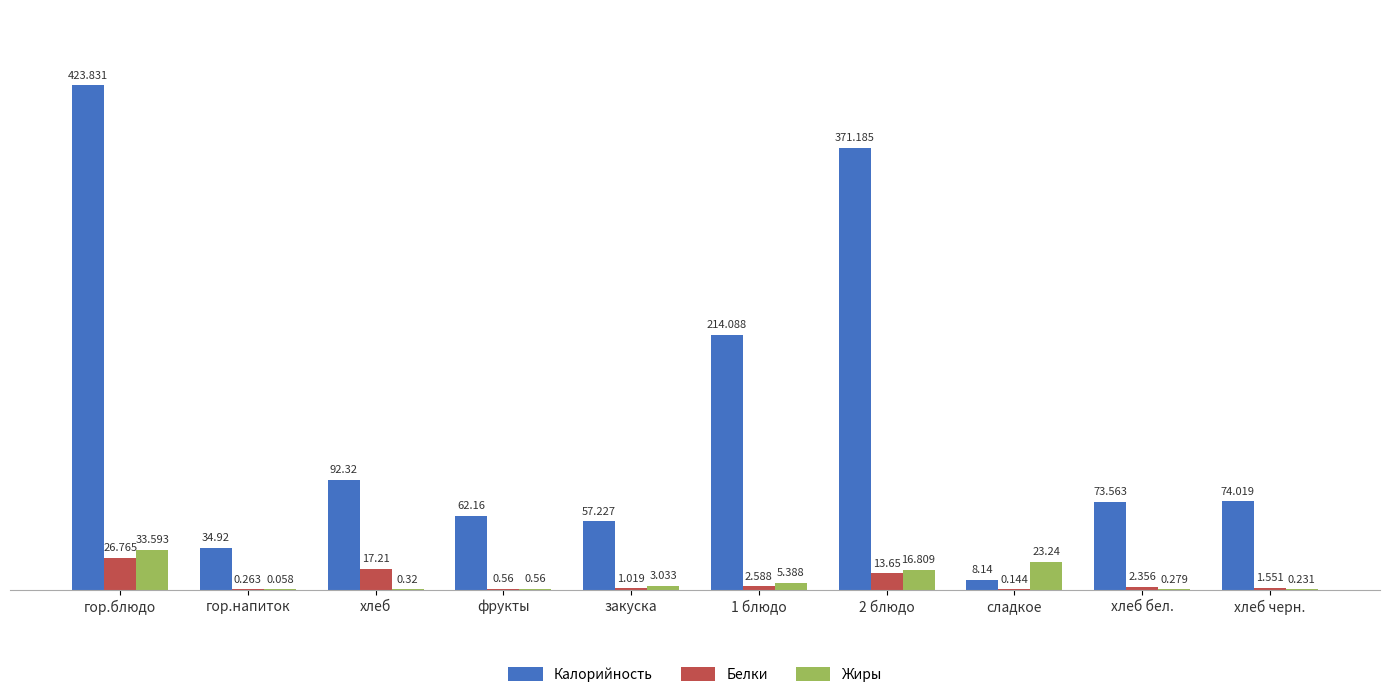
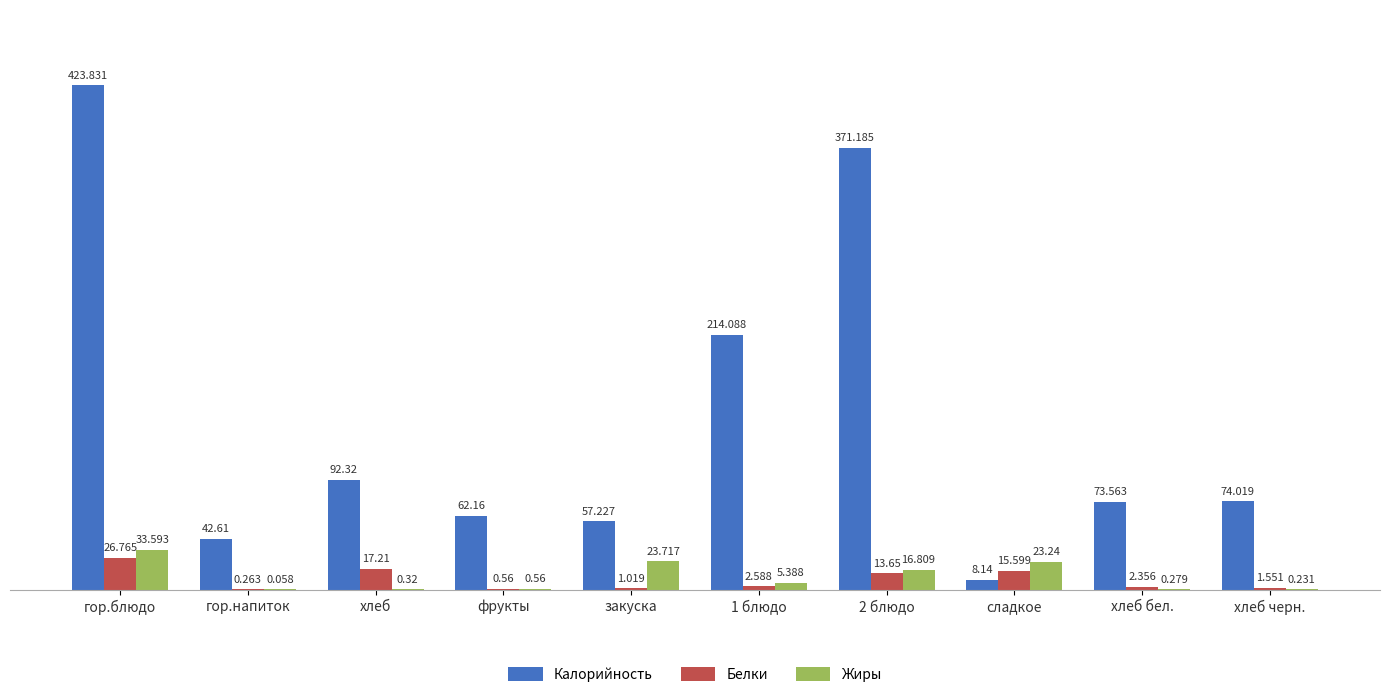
  {
    "Калорийность": {
      "гор.блюдо": 423.831,
-     "гор.напиток": 34.92,
+     "гор.напиток": 42.61,
      "хлеб": 92.32,
      "фрукты": 62.16,
      "закуска": 57.227,
      "1 блюдо": 214.088,
      "2 блюдо": 371.185,
      "сладкое": 8.14,
      "хлеб бел.": 73.563,
      "хлеб черн.": 74.019
    },
    "Белки": {
      "гор.блюдо": 26.765,
      "гор.напиток": 0.263,
      "хлеб": 17.21,
      "фрукты": 0.56,
      "закуска": 1.019,
      "1 блюдо": 2.588,
      "2 блюдо": 13.65,
-     "сладкое": 0.144,
+     "сладкое": 15.599,
      "хлеб бел.": 2.356,
      "хлеб черн.": 1.551
    },
    "Жиры": {
      "гор.блюдо": 33.593,
      "гор.напиток": 0.058,
      "хлеб": 0.32,
      "фрукты": 0.56,
-     "закуска": 3.033,
+     "закуска": 23.717,
      "1 блюдо": 5.388,
      "2 блюдо": 16.809,
      "сладкое": 23.24,
      "хлеб бел.": 0.279,
      "хлеб черн.": 0.231
    }
  }
